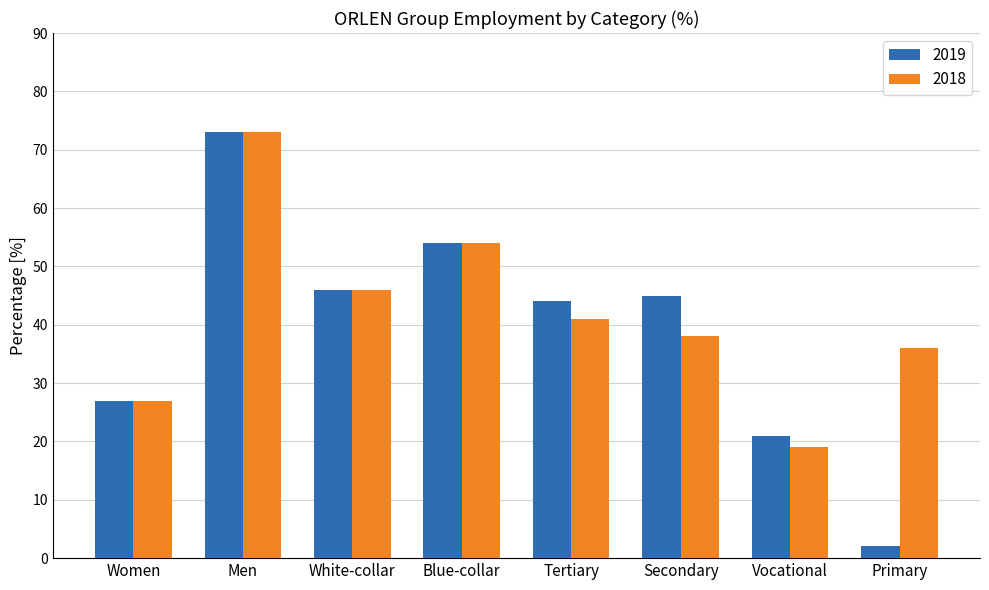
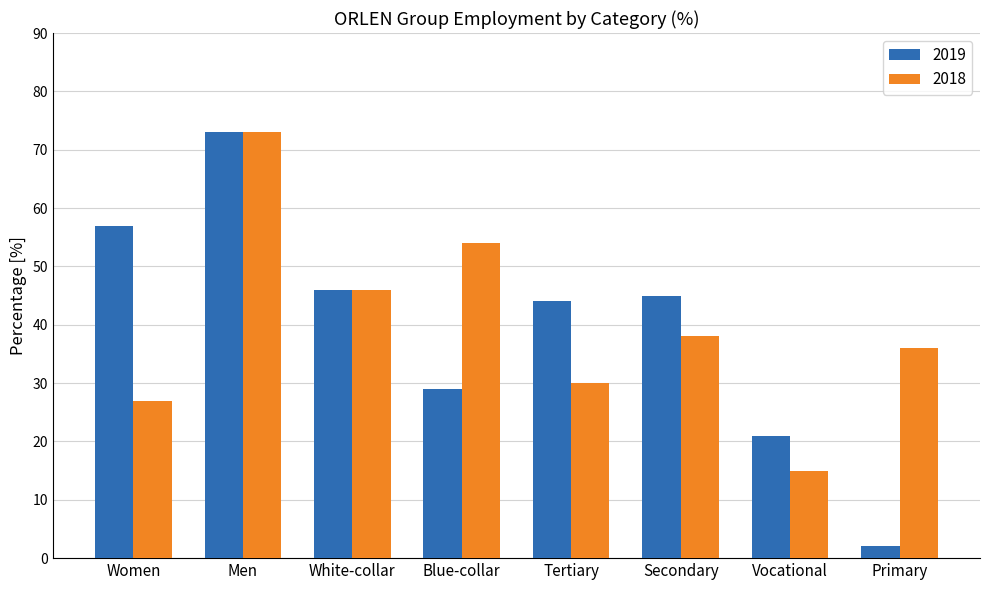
  {
    "2019": {
-     "Women": 27,
+     "Women": 57,
      "Men": 73,
      "White-collar": 46,
-     "Blue-collar": 54,
+     "Blue-collar": 29,
      "Tertiary": 44,
      "Secondary": 45,
      "Vocational": 21,
      "Primary": 2
    },
    "2018": {
      "Women": 27,
      "Men": 73,
      "White-collar": 46,
      "Blue-collar": 54,
-     "Tertiary": 41,
+     "Tertiary": 30,
      "Secondary": 38,
-     "Vocational": 19,
+     "Vocational": 15,
      "Primary": 36
    }
  }
